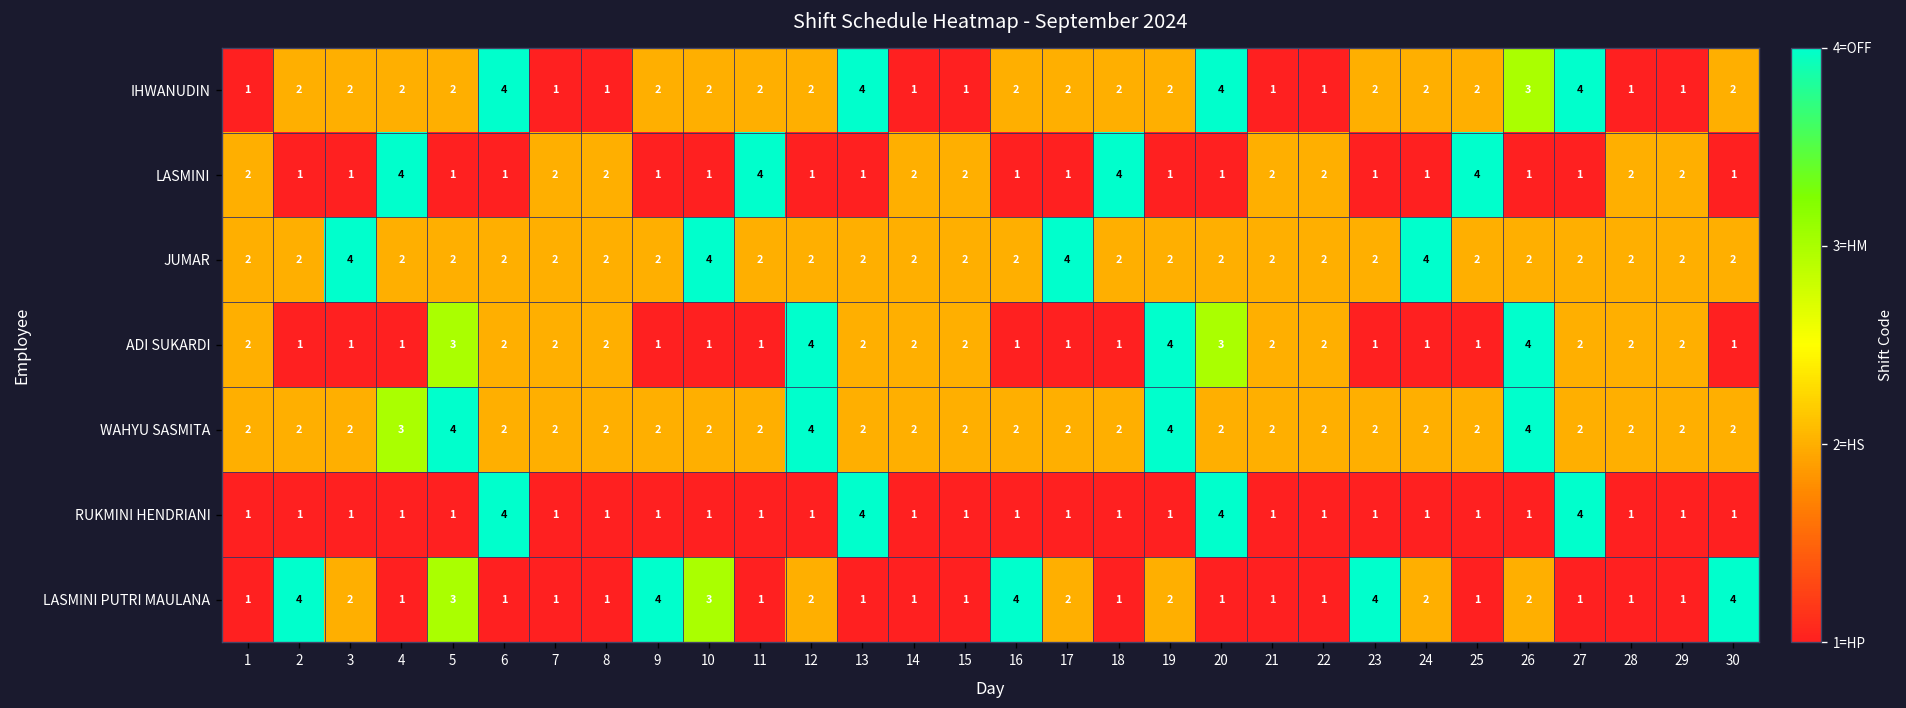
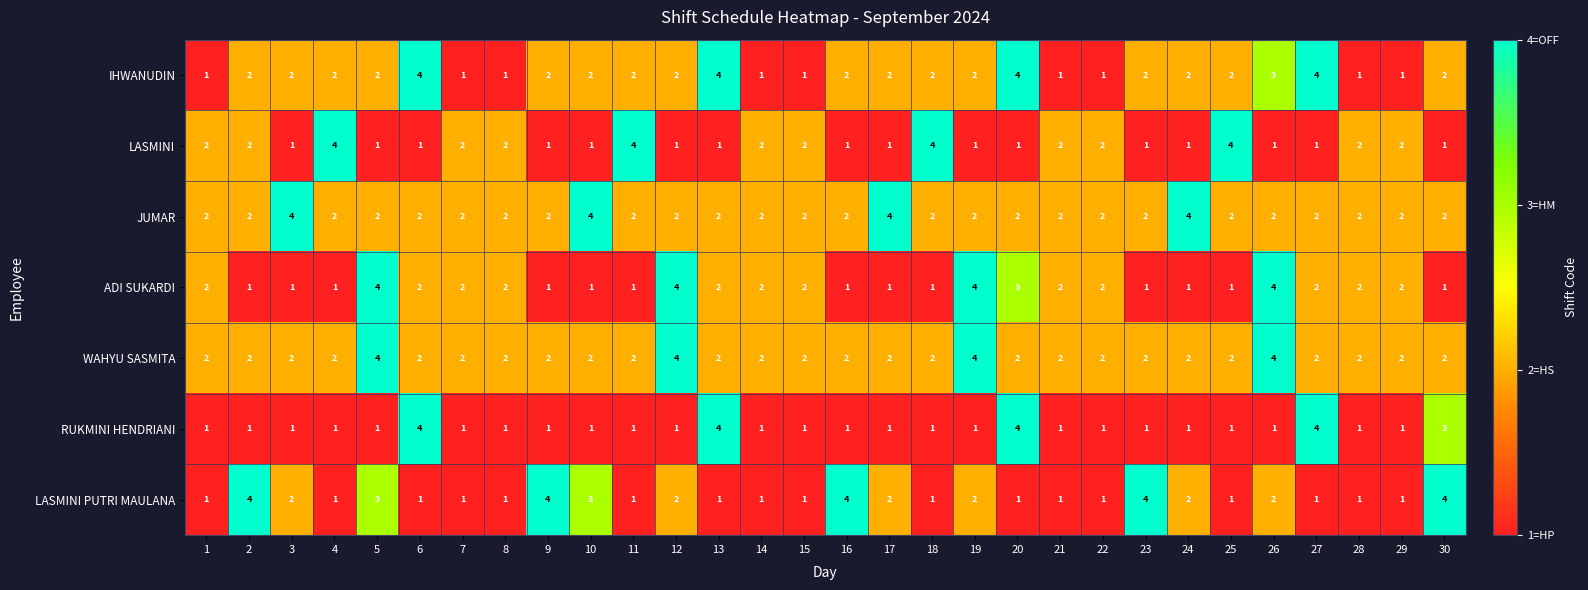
  {
    "LASMINI": {
      "1": 2,
-     "2": 1,
+     "2": 2,
      "3": 1,
      "4": 4,
      "5": 1,
      "6": 1,
      "7": 2,
      "8": 2,
      "9": 1,
      "10": 1,
      "11": 4,
      "12": 1,
      "13": 1,
      "14": 2,
      "15": 2,
      "16": 1,
      "17": 1,
      "18": 4,
      "19": 1,
      "20": 1,
      "21": 2,
      "22": 2,
      "23": 1,
      "24": 1,
      "25": 4,
      "26": 1,
      "27": 1,
      "28": 2,
      "29": 2,
      "30": 1
    },
    "ADI SUKARDI": {
      "1": 2,
      "2": 1,
      "3": 1,
      "4": 1,
-     "5": 3,
+     "5": 4,
      "6": 2,
      "7": 2,
      "8": 2,
      "9": 1,
      "10": 1,
      "11": 1,
      "12": 4,
      "13": 2,
      "14": 2,
      "15": 2,
      "16": 1,
      "17": 1,
      "18": 1,
      "19": 4,
      "20": 3,
      "21": 2,
      "22": 2,
      "23": 1,
      "24": 1,
      "25": 1,
      "26": 4,
      "27": 2,
      "28": 2,
      "29": 2,
      "30": 1
    },
    "WAHYU SASMITA": {
      "1": 2,
      "2": 2,
      "3": 2,
-     "4": 3,
+     "4": 2,
      "5": 4,
      "6": 2,
      "7": 2,
      "8": 2,
      "9": 2,
      "10": 2,
      "11": 2,
      "12": 4,
      "13": 2,
      "14": 2,
      "15": 2,
      "16": 2,
      "17": 2,
      "18": 2,
      "19": 4,
      "20": 2,
      "21": 2,
      "22": 2,
      "23": 2,
      "24": 2,
      "25": 2,
      "26": 4,
      "27": 2,
      "28": 2,
      "29": 2,
      "30": 2
    },
    "RUKMINI HENDRIANI": {
      "1": 1,
      "2": 1,
      "3": 1,
      "4": 1,
      "5": 1,
      "6": 4,
      "7": 1,
      "8": 1,
      "9": 1,
      "10": 1,
      "11": 1,
      "12": 1,
      "13": 4,
      "14": 1,
      "15": 1,
      "16": 1,
      "17": 1,
      "18": 1,
      "19": 1,
      "20": 4,
      "21": 1,
      "22": 1,
      "23": 1,
      "24": 1,
      "25": 1,
      "26": 1,
      "27": 4,
      "28": 1,
      "29": 1,
-     "30": 1
+     "30": 3
    }
  }
